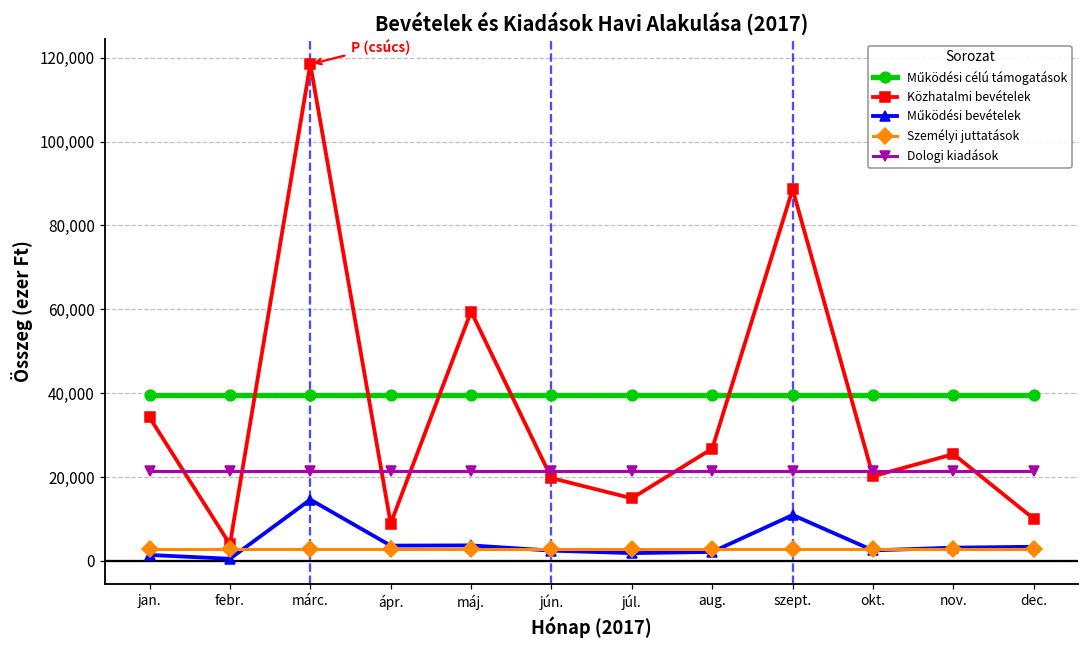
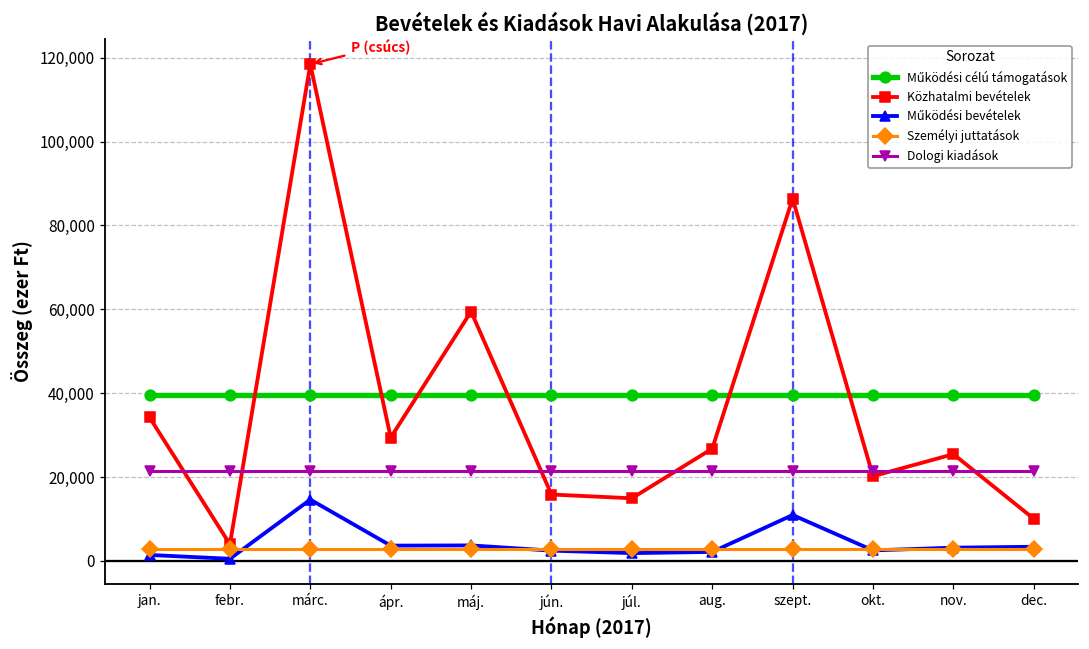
  {
    "Működési célú támogatások": {
      "jan.": "40,000",
      "febr.": "40,000",
      "márc.": "40,000",
      "ápr.": "40,000",
      "máj.": "40,000",
      "jún.": "40,000",
      "júl.": "40,000",
      "aug.": "40,000",
      "szept.": "40,000",
      "okt.": "40,000",
      "nov.": "40,000",
      "dec.": "40,000"
    },
    "Közhatalmi bevételek": {
      "jan.": "34,000",
      "febr.": "4,000",
      "márc.": "118,000",
-     "ápr.": "9,000",
+     "ápr.": "29,000",
      "máj.": "59,000",
-     "jún.": "20,000",
+     "jún.": "16,000",
      "júl.": "15,000",
      "aug.": "27,000",
-     "szept.": "89,000",
+     "szept.": "86,000",
      "okt.": "20,000",
      "nov.": "25,000",
      "dec.": "10,000"
    },
    "Működési bevételek": {
      "jan.": "1,000",
      "febr.": "0",
      "márc.": "15,000",
      "ápr.": "4,000",
      "máj.": "4,000",
      "júl.": "2,000",
      "aug.": "2,000",
      "szept.": "11,000"
    },
    "Személyi juttatások": {
      "jan.": "3,000",
      "febr.": "3,000",
      "márc.": "3,000",
      "ápr.": "3,000",
      "máj.": "3,000",
      "júl.": "3,000",
      "aug.": "3,000",
      "szept.": "3,000"
    },
    "Dologi kiadások": {
      "jan.": "21,000",
      "febr.": "21,000",
      "márc.": "21,000",
      "ápr.": "21,000",
      "máj.": "21,000",
      "jún.": "21,000",
      "júl.": "21,000",
      "aug.": "21,000",
      "szept.": "21,000",
      "okt.": "21,000",
      "nov.": "21,000",
      "dec.": "21,000"
    }
  }
